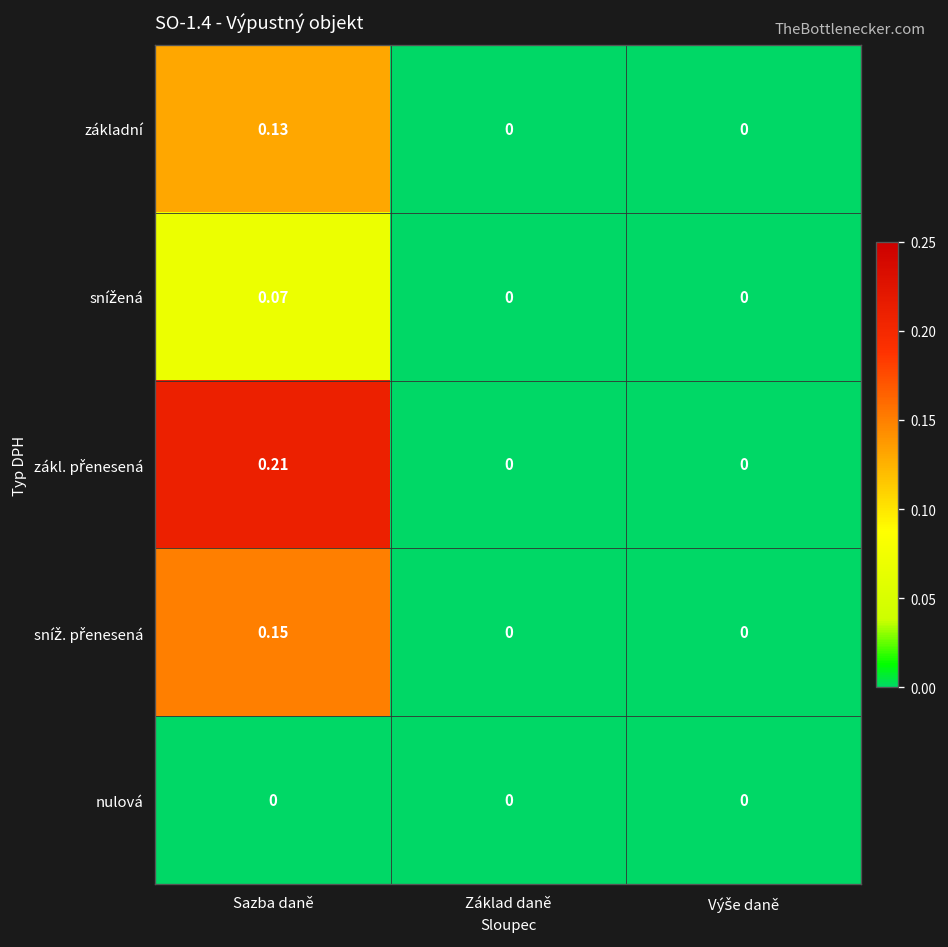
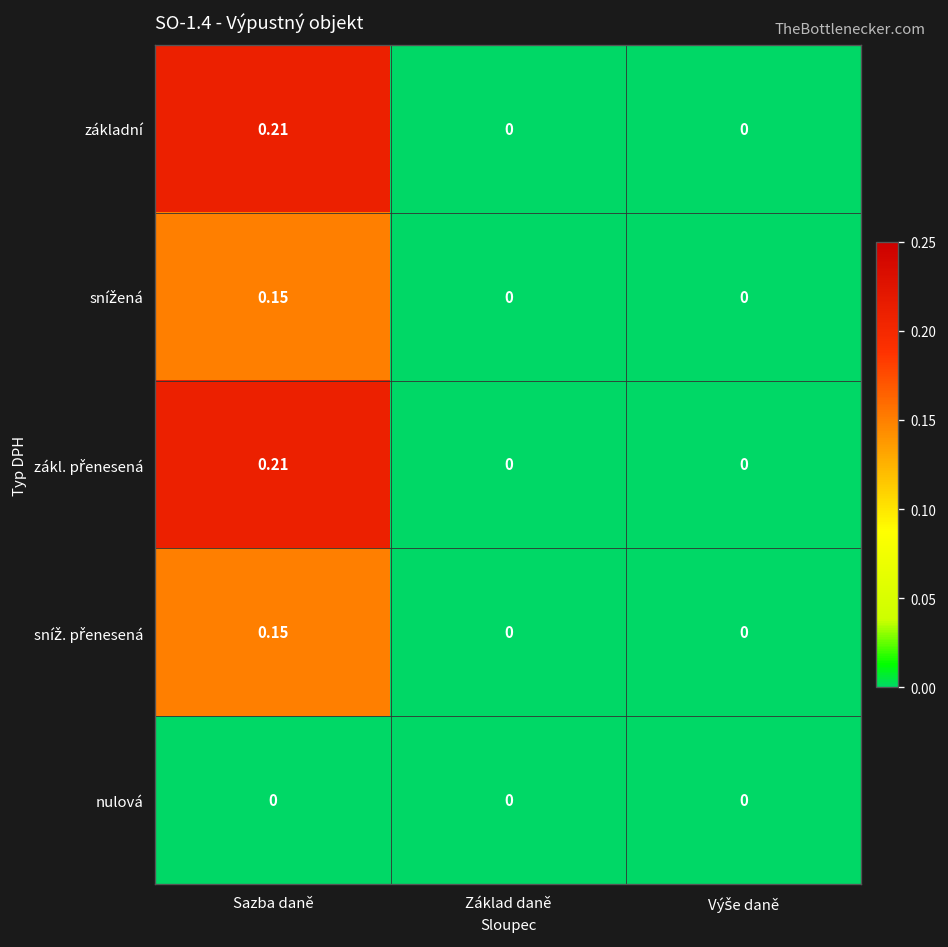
  {
    "základní": {
-     "Sazba daně": 0.13,
+     "Sazba daně": 0.21,
      "Základ daně": 0,
      "Výše daně": 0
    },
    "snížená": {
-     "Sazba daně": 0.07,
+     "Sazba daně": 0.15,
      "Základ daně": 0,
      "Výše daně": 0
    },
    "zákl. přenesená": {
      "Sazba daně": 0.21,
      "Základ daně": 0,
      "Výše daně": 0
    },
    "sníž. přenesená": {
      "Sazba daně": 0.15,
      "Základ daně": 0,
      "Výše daně": 0
    },
    "nulová": {
      "Sazba daně": 0,
      "Základ daně": 0,
      "Výše daně": 0
    }
  }
